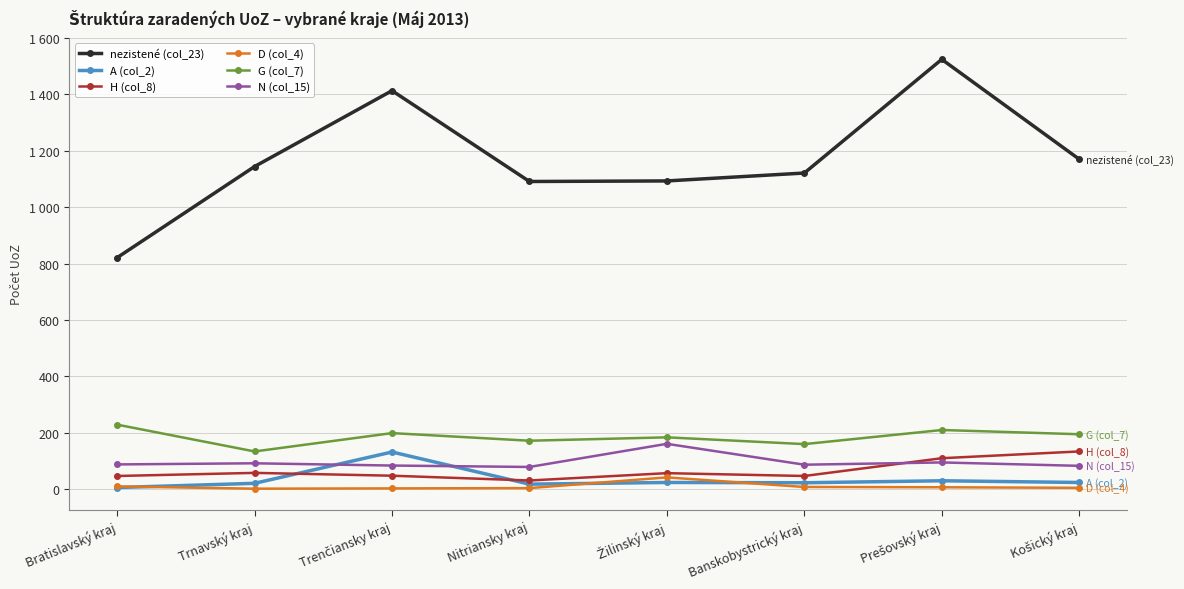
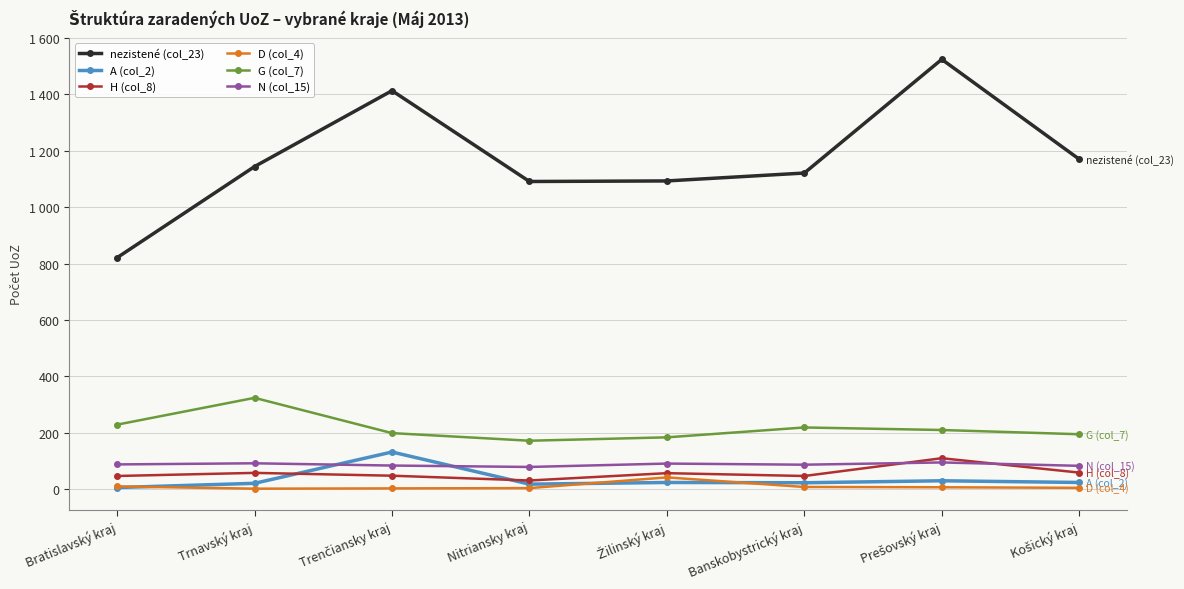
  {
    "nezistené (col_23)": {
      "Bratislavský kraj": 820,
      "Trnavský kraj": 1140,
      "Trenčiansky kraj": 1410,
      "Nitriansky kraj": 1090,
      "Žilinský kraj": 1090,
      "Banskobystrický kraj": 1120,
      "Prešovský kraj": 1520
    },
    "A (col_2)": {
      "Trnavský kraj": 20,
      "Trenčiansky kraj": 130,
      "Nitriansky kraj": 20,
      "Žilinský kraj": 20,
      "Banskobystrický kraj": 20,
      "Prešovský kraj": 30
    },
    "H (col_8)": {
      "Bratislavský kraj": 50,
      "Trnavský kraj": 60,
      "Trenčiansky kraj": 50,
      "Nitriansky kraj": 30,
      "Žilinský kraj": 60,
      "Banskobystrický kraj": 50,
      "Prešovský kraj": 110,
-     "Košický kraj": 130
+     "Košický kraj": 60
    },
    "D (col_4)": {
      "Trnavský kraj": 0,
      "Trenčiansky kraj": 0,
      "Nitriansky kraj": 0,
      "Žilinský kraj": 40,
      "Banskobystrický kraj": 10,
      "Prešovský kraj": 10
    },
    "G (col_7)": {
      "Bratislavský kraj": 230,
-     "Trnavský kraj": 130,
+     "Trnavský kraj": 320,
      "Trenčiansky kraj": 200,
      "Nitriansky kraj": 170,
      "Žilinský kraj": 180,
-     "Banskobystrický kraj": 160,
+     "Banskobystrický kraj": 220,
      "Prešovský kraj": 210
    },
    "N (col_15)": {
      "Bratislavský kraj": 90,
      "Trnavský kraj": 90,
      "Trenčiansky kraj": 80,
      "Nitriansky kraj": 80,
-     "Žilinský kraj": 160,
+     "Žilinský kraj": 90,
      "Banskobystrický kraj": 90,
      "Prešovský kraj": 100
    }
  }
